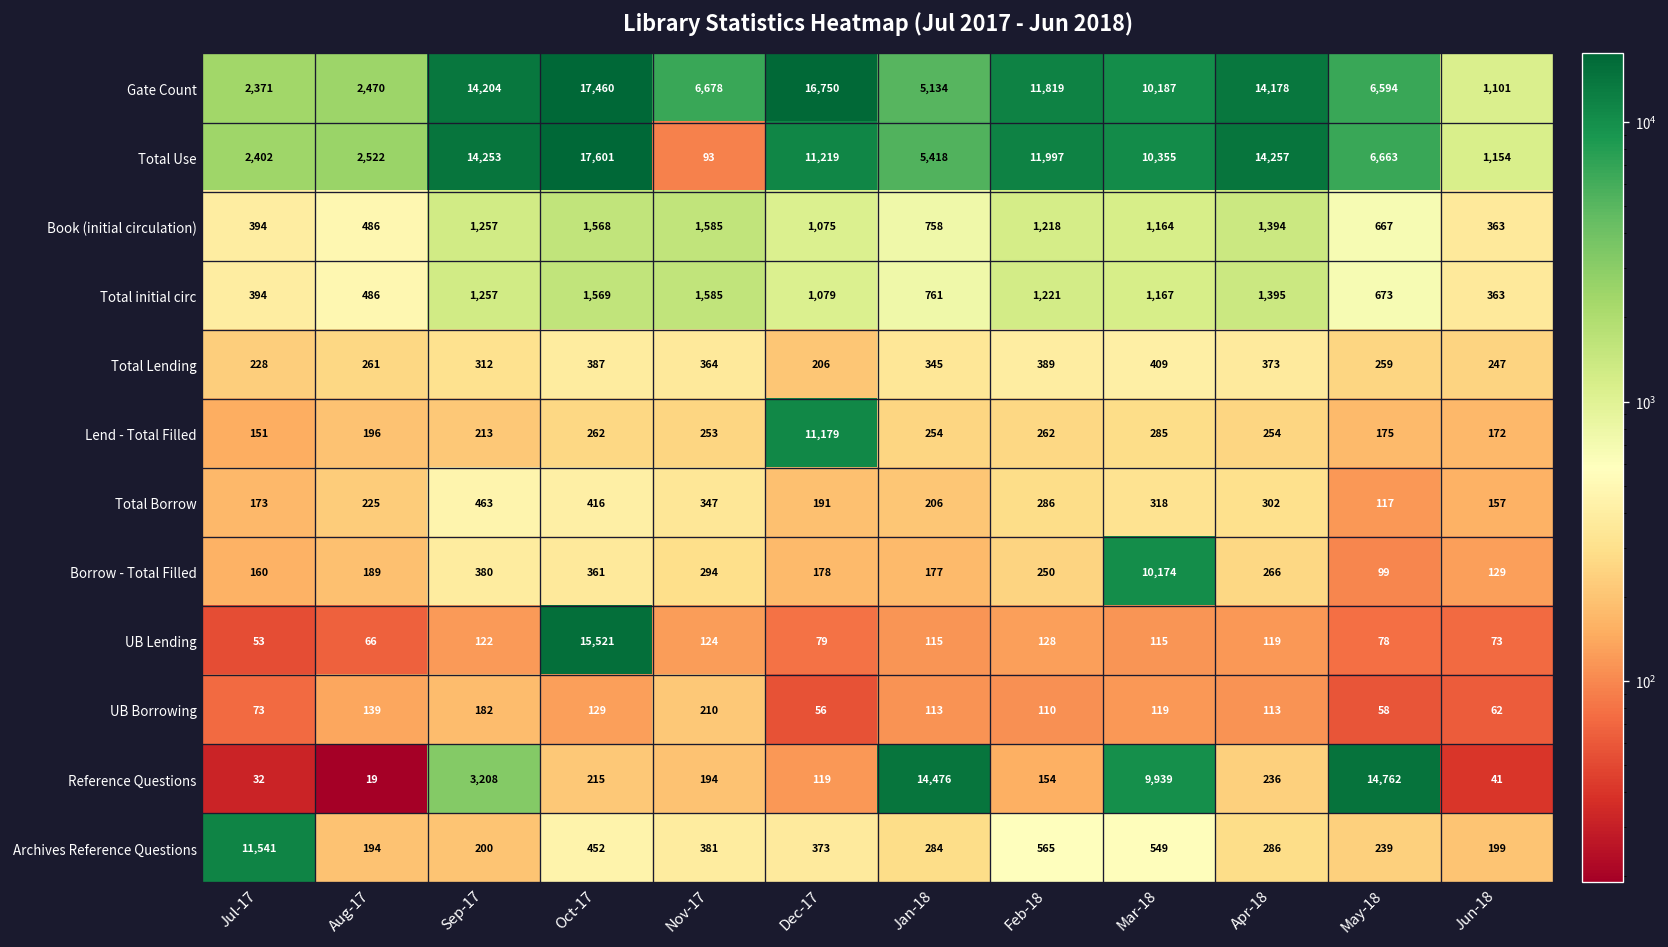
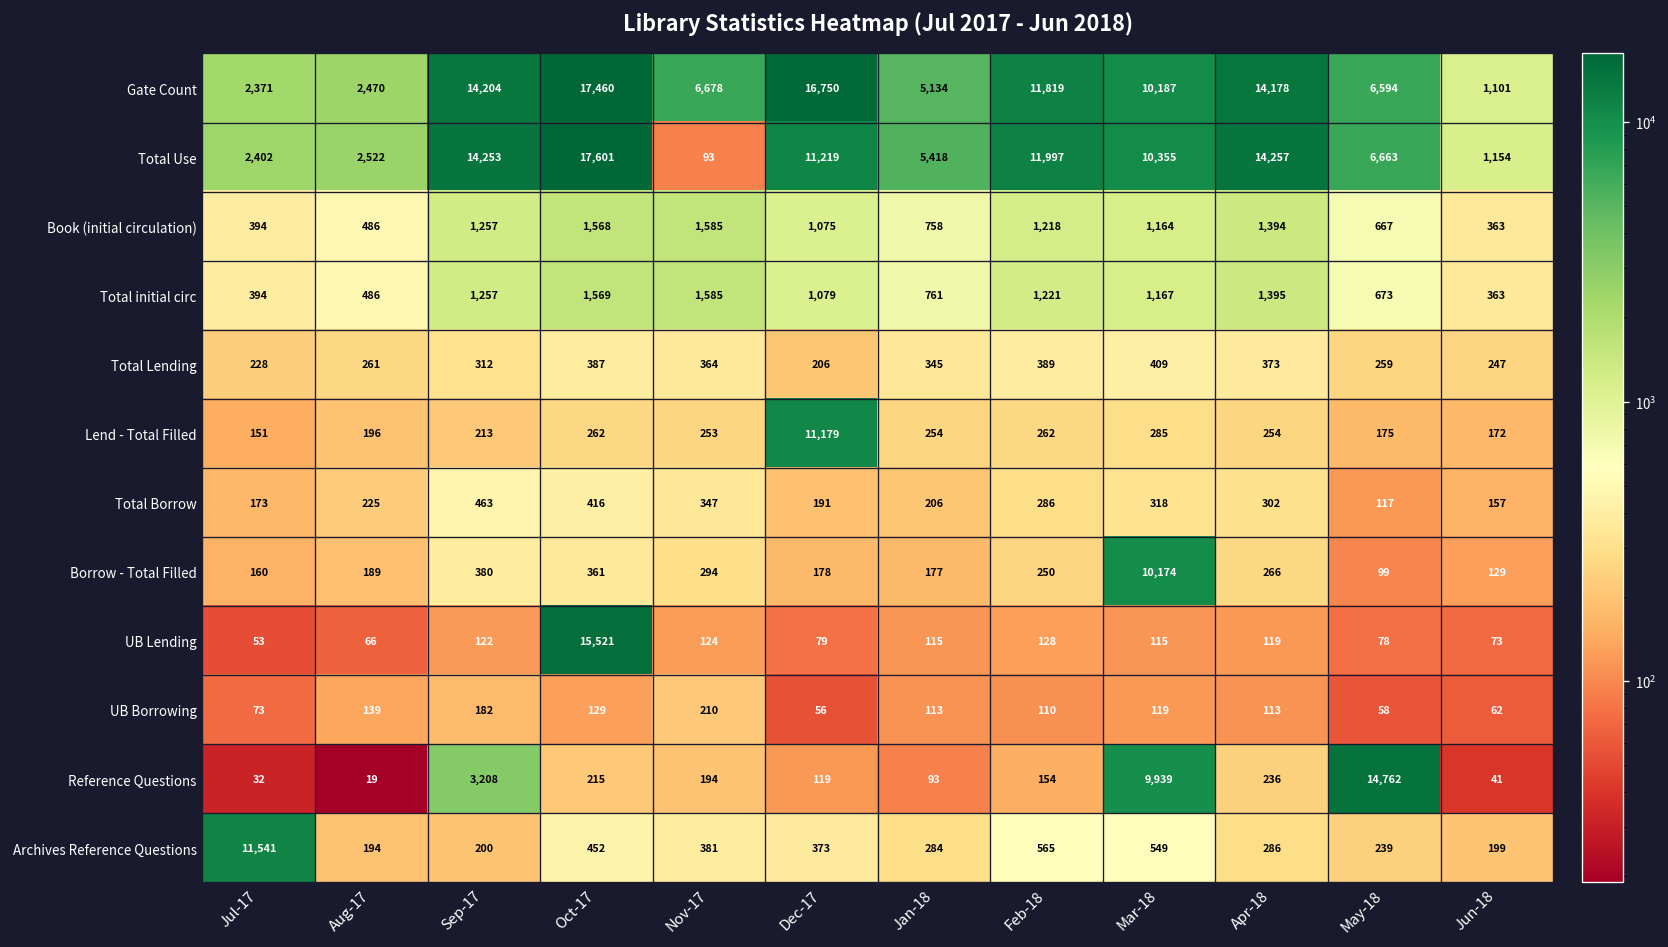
  {
    "Gate Count": {
      "Jul-17": "2,371",
      "Aug-17": "2,470",
      "Sep-17": "14,204",
      "Oct-17": "17,460",
      "Nov-17": "6,678",
      "Dec-17": "16,750",
      "Jan-18": "5,134",
      "Feb-18": "11,819",
      "Mar-18": "10,187",
      "Apr-18": "14,178",
      "May-18": "6,594",
      "Jun-18": "1,101"
    },
    "Total Use": {
      "Jul-17": "2,402",
      "Aug-17": "2,522",
      "Sep-17": "14,253",
      "Oct-17": "17,601",
      "Nov-17": "93",
      "Dec-17": "11,219",
      "Jan-18": "5,418",
      "Feb-18": "11,997",
      "Mar-18": "10,355",
      "Apr-18": "14,257",
      "May-18": "6,663",
      "Jun-18": "1,154"
    },
    "Book (initial circulation)": {
      "Jul-17": "394",
      "Aug-17": "486",
      "Sep-17": "1,257",
      "Oct-17": "1,568",
      "Nov-17": "1,585",
      "Dec-17": "1,075",
      "Jan-18": "758",
      "Feb-18": "1,218",
      "Mar-18": "1,164",
      "Apr-18": "1,394",
      "May-18": "667",
      "Jun-18": "363"
    },
    "Total initial circ": {
      "Jul-17": "394",
      "Aug-17": "486",
      "Sep-17": "1,257",
      "Oct-17": "1,569",
      "Nov-17": "1,585",
      "Dec-17": "1,079",
      "Jan-18": "761",
      "Feb-18": "1,221",
      "Mar-18": "1,167",
      "Apr-18": "1,395",
      "May-18": "673",
      "Jun-18": "363"
    },
    "Total Lending": {
      "Jul-17": "228",
      "Aug-17": "261",
      "Sep-17": "312",
      "Oct-17": "387",
      "Nov-17": "364",
      "Dec-17": "206",
      "Jan-18": "345",
      "Feb-18": "389",
      "Mar-18": "409",
      "Apr-18": "373",
      "May-18": "259",
      "Jun-18": "247"
    },
    "Lend - Total Filled": {
      "Jul-17": "151",
      "Aug-17": "196",
      "Sep-17": "213",
      "Oct-17": "262",
      "Nov-17": "253",
      "Dec-17": "11,179",
      "Jan-18": "254",
      "Feb-18": "262",
      "Mar-18": "285",
      "Apr-18": "254",
      "May-18": "175",
      "Jun-18": "172"
    },
    "Total Borrow": {
      "Jul-17": "173",
      "Aug-17": "225",
      "Sep-17": "463",
      "Oct-17": "416",
      "Nov-17": "347",
      "Dec-17": "191",
      "Jan-18": "206",
      "Feb-18": "286",
      "Mar-18": "318",
      "Apr-18": "302",
      "May-18": "117",
      "Jun-18": "157"
    },
    "Borrow - Total Filled": {
      "Jul-17": "160",
      "Aug-17": "189",
      "Sep-17": "380",
      "Oct-17": "361",
      "Nov-17": "294",
      "Dec-17": "178",
      "Jan-18": "177",
      "Feb-18": "250",
      "Mar-18": "10,174",
      "Apr-18": "266",
      "May-18": "99",
      "Jun-18": "129"
    },
    "UB Lending": {
      "Jul-17": "53",
      "Aug-17": "66",
      "Sep-17": "122",
      "Oct-17": "15,521",
      "Nov-17": "124",
      "Dec-17": "79",
      "Jan-18": "115",
      "Feb-18": "128",
      "Mar-18": "115",
      "Apr-18": "119",
      "May-18": "78",
      "Jun-18": "73"
    },
    "UB Borrowing": {
      "Jul-17": "73",
      "Aug-17": "139",
      "Sep-17": "182",
      "Oct-17": "129",
      "Nov-17": "210",
      "Dec-17": "56",
      "Jan-18": "113",
      "Feb-18": "110",
      "Mar-18": "119",
      "Apr-18": "113",
      "May-18": "58",
      "Jun-18": "62"
    },
    "Reference Questions": {
      "Jul-17": "32",
      "Aug-17": "19",
      "Sep-17": "3,208",
      "Oct-17": "215",
      "Nov-17": "194",
      "Dec-17": "119",
-     "Jan-18": "14,476",
+     "Jan-18": "93",
      "Feb-18": "154",
      "Mar-18": "9,939",
      "Apr-18": "236",
      "May-18": "14,762",
      "Jun-18": "41"
    },
    "Archives Reference Questions": {
      "Jul-17": "11,541",
      "Aug-17": "194",
      "Sep-17": "200",
      "Oct-17": "452",
      "Nov-17": "381",
      "Dec-17": "373",
      "Jan-18": "284",
      "Feb-18": "565",
      "Mar-18": "549",
      "Apr-18": "286",
      "May-18": "239",
      "Jun-18": "199"
    }
  }
